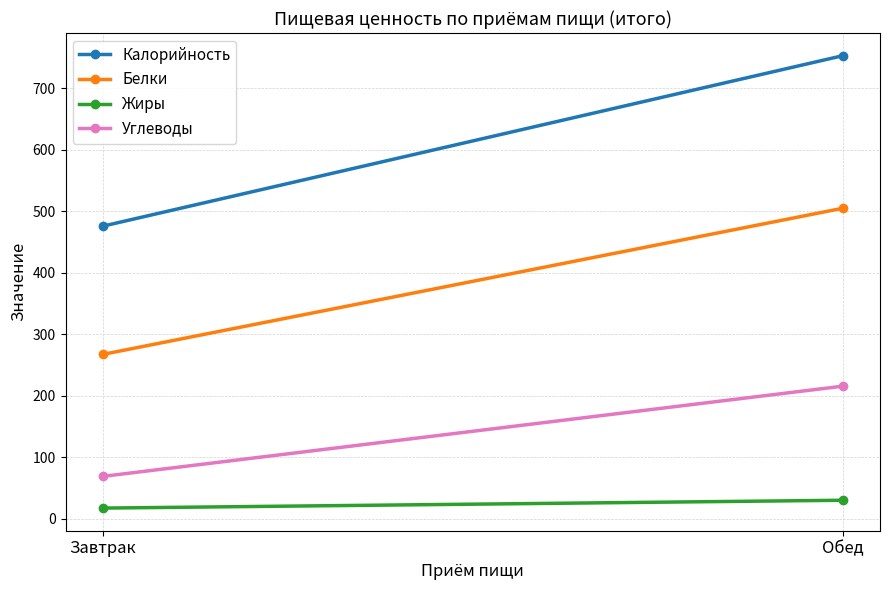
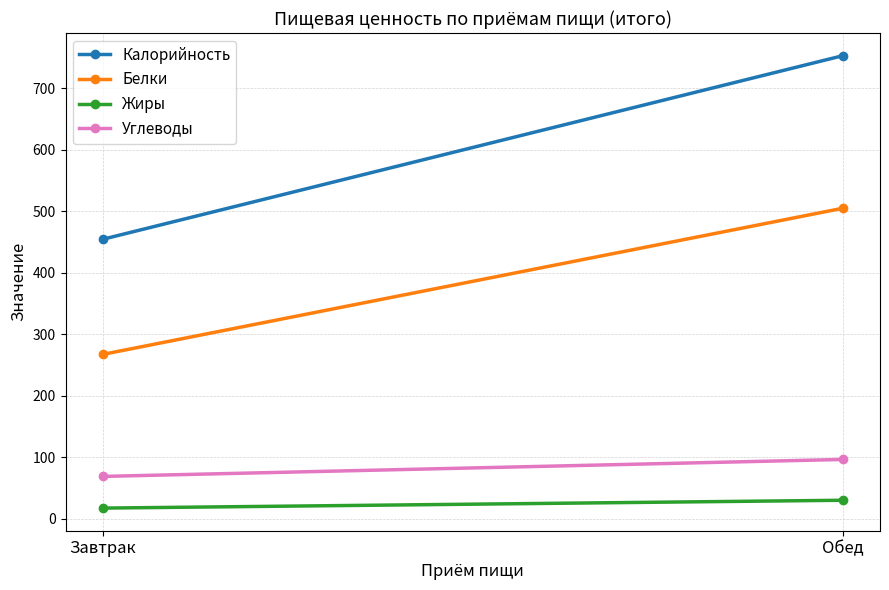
  {
    "Калорийность": {
-     "Завтрак": 480,
+     "Завтрак": 450,
      "Обед": 750
    },
    "Белки": {
      "Завтрак": 270,
      "Обед": 500
    },
    "Жиры": {
      "Завтрак": 20,
      "Обед": 30
    },
    "Углеводы": {
      "Завтрак": 70,
-     "Обед": 220
+     "Обед": 100
    }
  }
